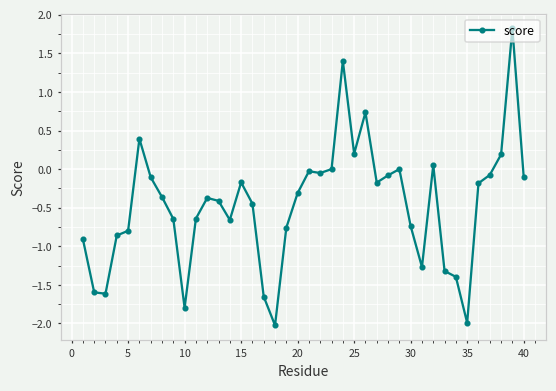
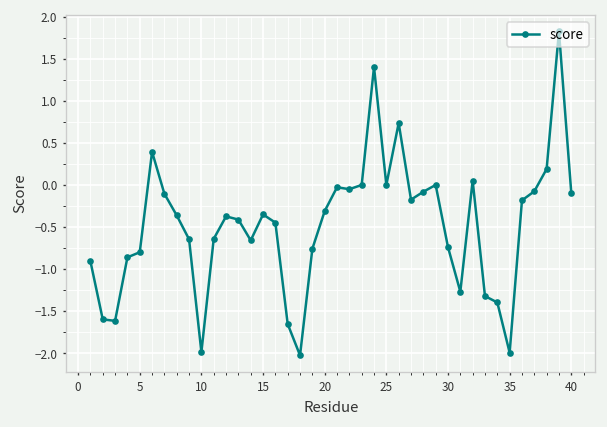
  {
    "5": -0.8,
-   "10": -1.8,
-   "15": -0.2,
+   "10": -2.0,
+   "15": -0.4,
    "20": -0.3,
-   "25": 0.2,
+   "25": 0.0,
    "30": -0.7,
    "35": -2.0,
    "40": -0.1
  }
